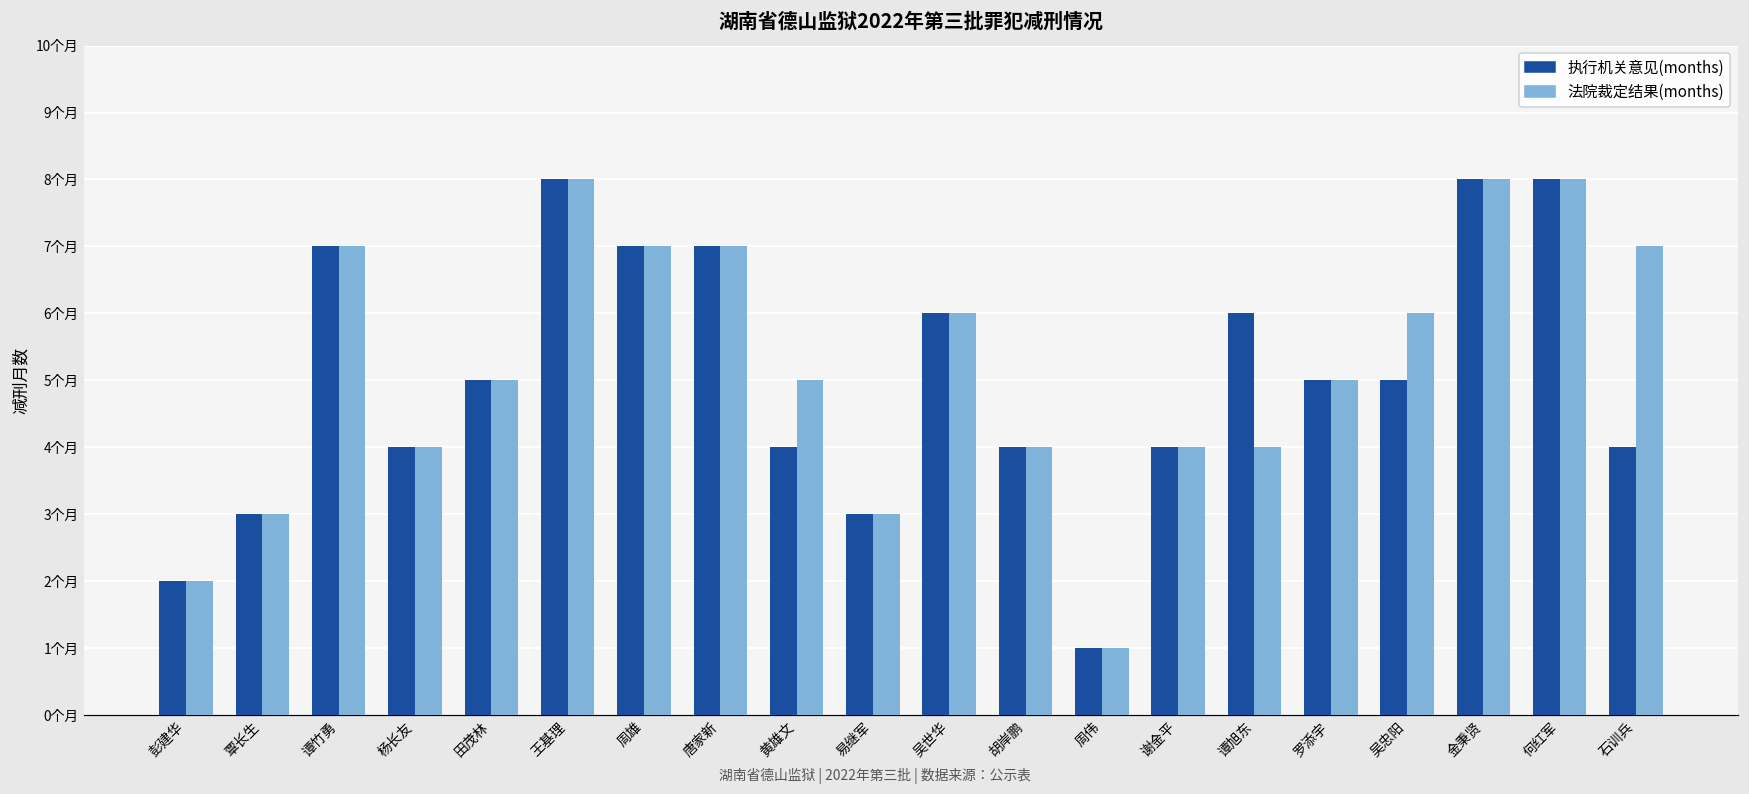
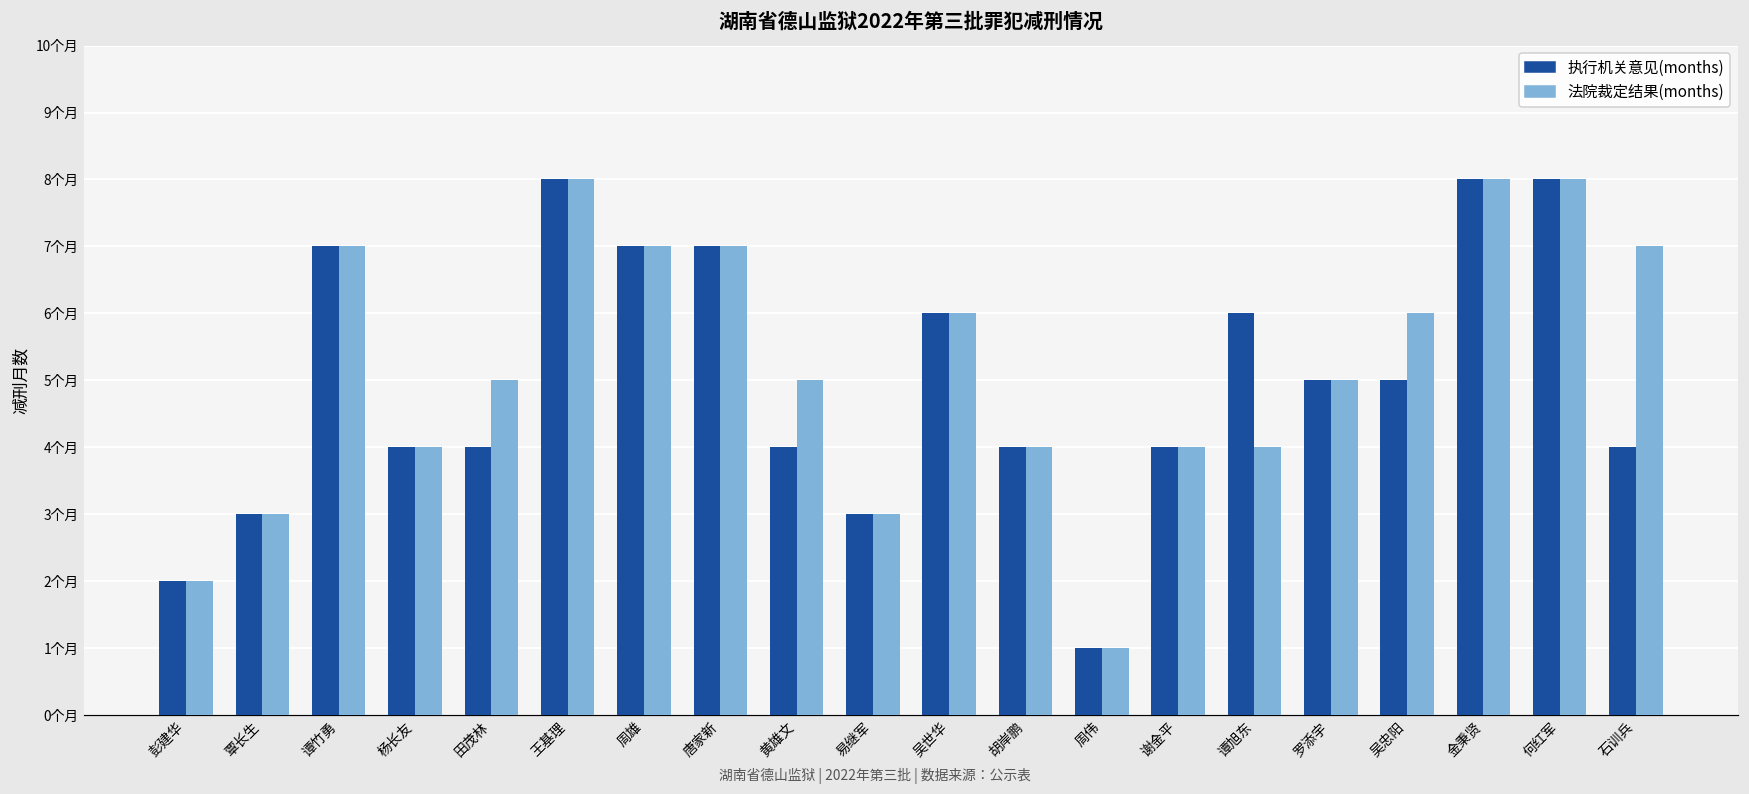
  {
    "执行机关意见(months)": {
      "彭建华": "2个月",
      "覃长生": "3个月",
      "谭竹勇": "7个月",
      "杨长友": "4个月",
-     "田茂林": "5个月",
+     "田茂林": "4个月",
      "王基理": "8个月",
      "周雄": "7个月",
      "唐家新": "7个月",
      "黄雄文": "4个月",
      "易继军": "3个月",
      "吴世华": "6个月",
      "胡岸鹏": "4个月",
      "周伟": "1个月",
      "谢金平": "4个月",
      "谭旭东": "6个月",
      "罗添宇": "5个月",
      "吴忠阳": "5个月",
      "金秉贤": "8个月",
      "何红军": "8个月",
      "石训兵": "4个月"
    },
    "法院裁定结果(months)": {
      "彭建华": "2个月",
      "覃长生": "3个月",
      "谭竹勇": "7个月",
      "杨长友": "4个月",
      "田茂林": "5个月",
      "王基理": "8个月",
      "周雄": "7个月",
      "唐家新": "7个月",
      "黄雄文": "5个月",
      "易继军": "3个月",
      "吴世华": "6个月",
      "胡岸鹏": "4个月",
      "周伟": "1个月",
      "谢金平": "4个月",
      "谭旭东": "4个月",
      "罗添宇": "5个月",
      "吴忠阳": "6个月",
      "金秉贤": "8个月",
      "何红军": "8个月",
      "石训兵": "7个月"
    }
  }
